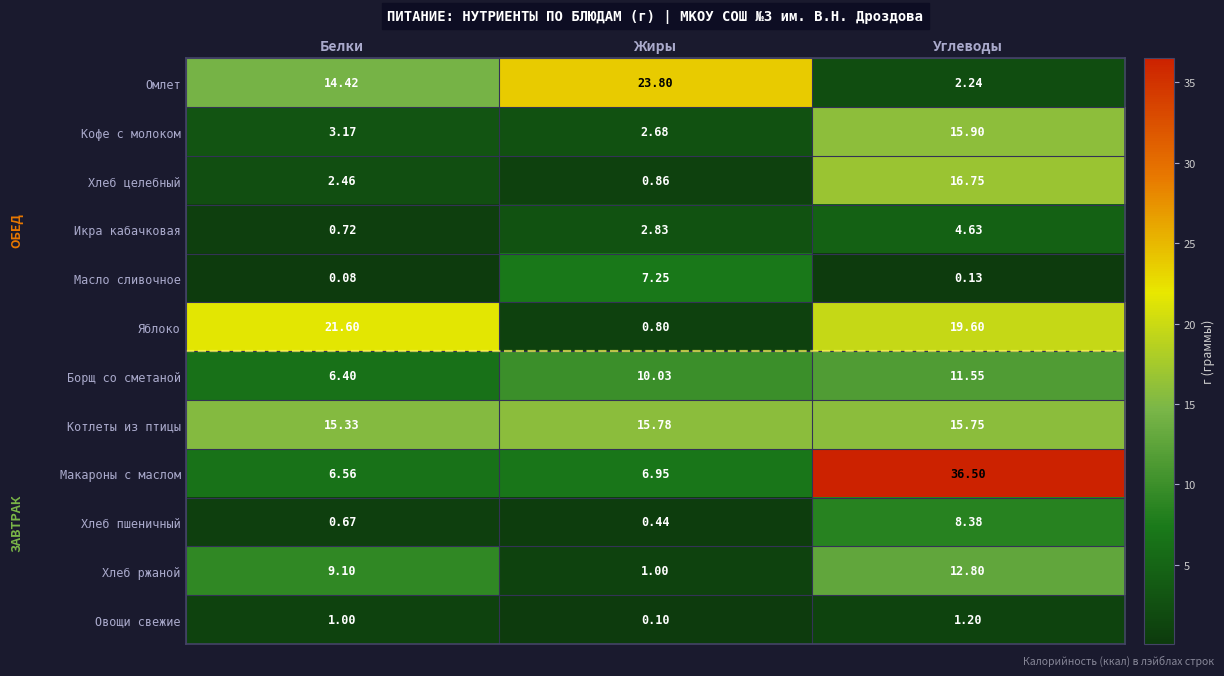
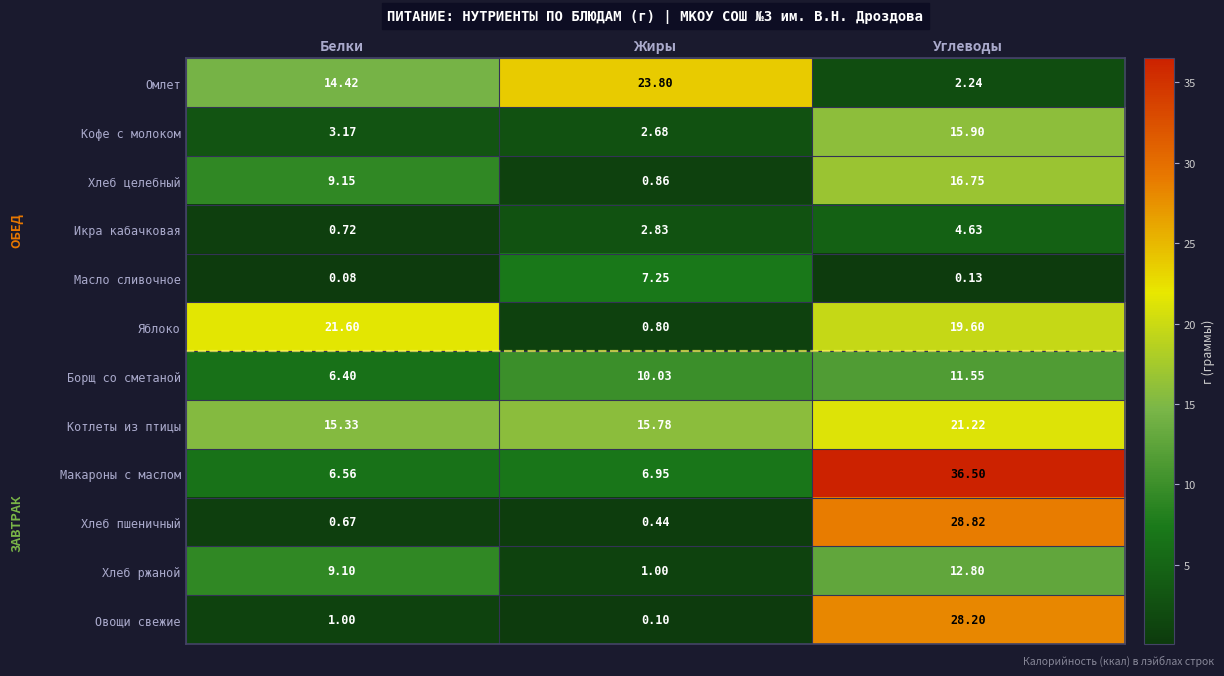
  {
    "Омлет": {
      "Белки": 14.42,
      "Жиры": 23.80,
      "Углеводы": 2.24
    },
    "Кофе с молоком": {
      "Белки": 3.17,
      "Жиры": 2.68,
      "Углеводы": 15.90
    },
    "Хлеб целебный": {
-     "Белки": 2.46,
+     "Белки": 9.15,
      "Жиры": 0.86,
      "Углеводы": 16.75
    },
    "Икра кабачковая": {
      "Белки": 0.72,
      "Жиры": 2.83,
      "Углеводы": 4.63
    },
    "Масло сливочное": {
      "Белки": 0.08,
      "Жиры": 7.25,
      "Углеводы": 0.13
    },
    "Яблоко": {
      "Белки": 21.60,
      "Жиры": 0.80,
      "Углеводы": 19.60
    },
    "Борщ со сметаной": {
      "Белки": 6.40,
      "Жиры": 10.03,
      "Углеводы": 11.55
    },
    "Котлеты из птицы": {
      "Белки": 15.33,
      "Жиры": 15.78,
-     "Углеводы": 15.75
+     "Углеводы": 21.22
    },
    "Макароны с маслом": {
      "Белки": 6.56,
      "Жиры": 6.95,
      "Углеводы": 36.50
    },
    "Хлеб пшеничный": {
      "Белки": 0.67,
      "Жиры": 0.44,
-     "Углеводы": 8.38
+     "Углеводы": 28.82
    },
    "Хлеб ржаной": {
      "Белки": 9.10,
      "Жиры": 1.00,
      "Углеводы": 12.80
    },
    "Овощи свежие": {
      "Белки": 1.00,
      "Жиры": 0.10,
-     "Углеводы": 1.20
+     "Углеводы": 28.20
    }
  }
